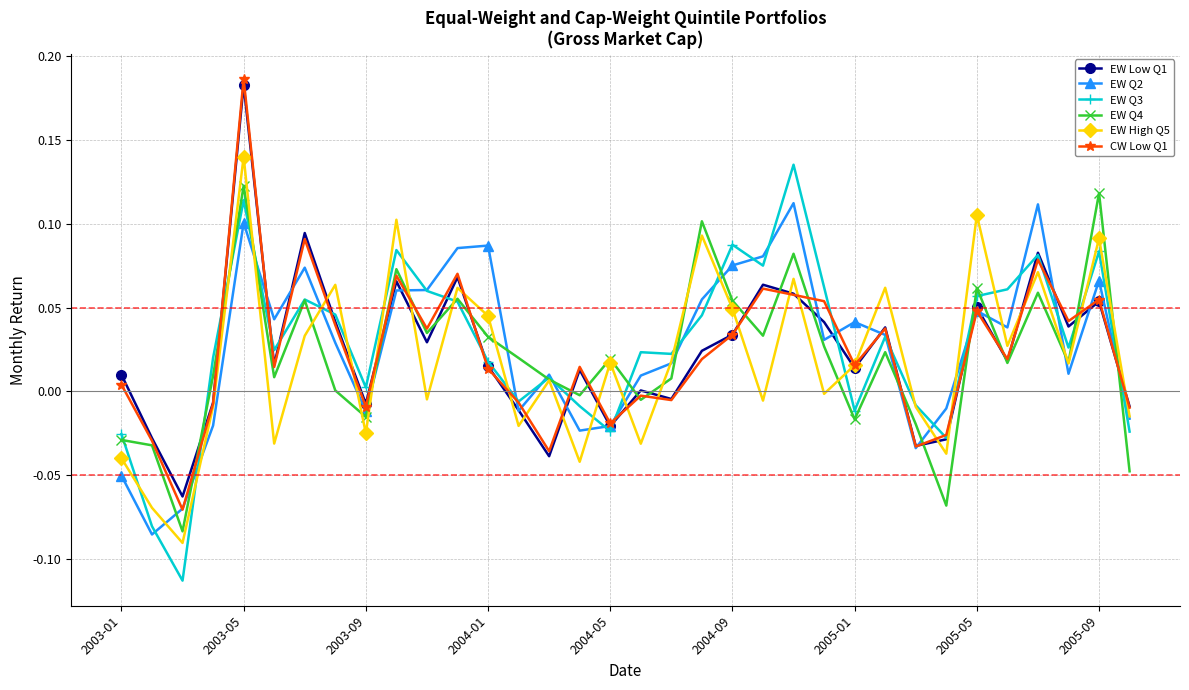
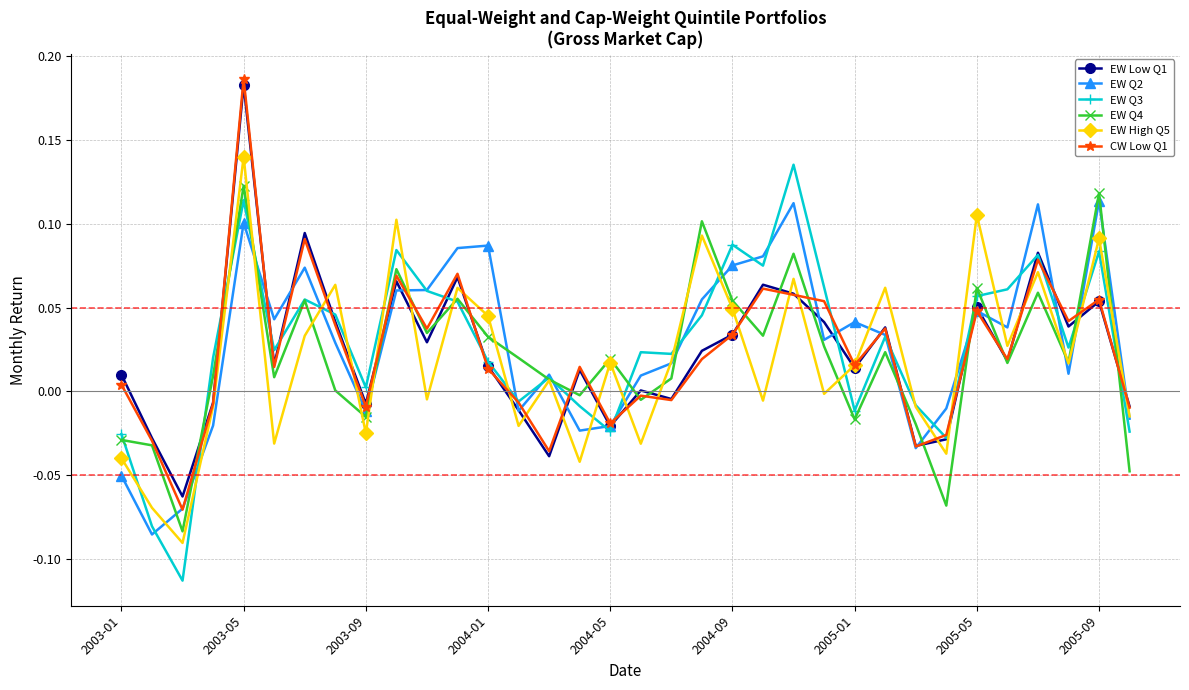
  {
    "EW Low Q1": {
      "2003-01": 0.010,
      "2003-05": 0.183,
      "2003-09": -0.007,
      "2005-01": 0.014,
      "2005-05": 0.050
    },
    "EW Q2": {
      "2003-01": -0.050,
      "2003-05": 0.101,
      "2003-09": -0.012,
      "2004-01": 0.087,
      "2004-09": 0.075,
      "2005-01": 0.041,
-     "2005-09": 0.066
+     "2005-09": 0.114
    },
    "EW Q3": {
      "2003-01": -0.025,
      "2003-05": 0.114,
      "2003-09": 0.002,
      "2004-01": 0.018,
      "2004-05": -0.024,
      "2004-09": 0.088,
      "2005-01": -0.011,
      "2005-05": 0.057,
      "2005-09": 0.083
    },
    "EW Q4": {
      "2003-01": -0.029,
      "2003-05": 0.123,
      "2003-09": -0.015,
      "2004-01": 0.033,
      "2004-05": 0.019,
      "2004-09": 0.054,
      "2005-01": -0.017,
      "2005-05": 0.062,
      "2005-09": 0.118
    },
    "EW High Q5": {
      "2003-01": -0.040,
      "2003-05": 0.140,
      "2003-09": -0.025,
      "2004-01": 0.045,
      "2004-05": 0.017,
      "2004-09": 0.049,
      "2005-05": 0.105,
      "2005-09": 0.091
    },
    "CW Low Q1": {
      "2003-01": 0.004,
      "2003-05": 0.186,
      "2003-09": -0.009
    }
  }
